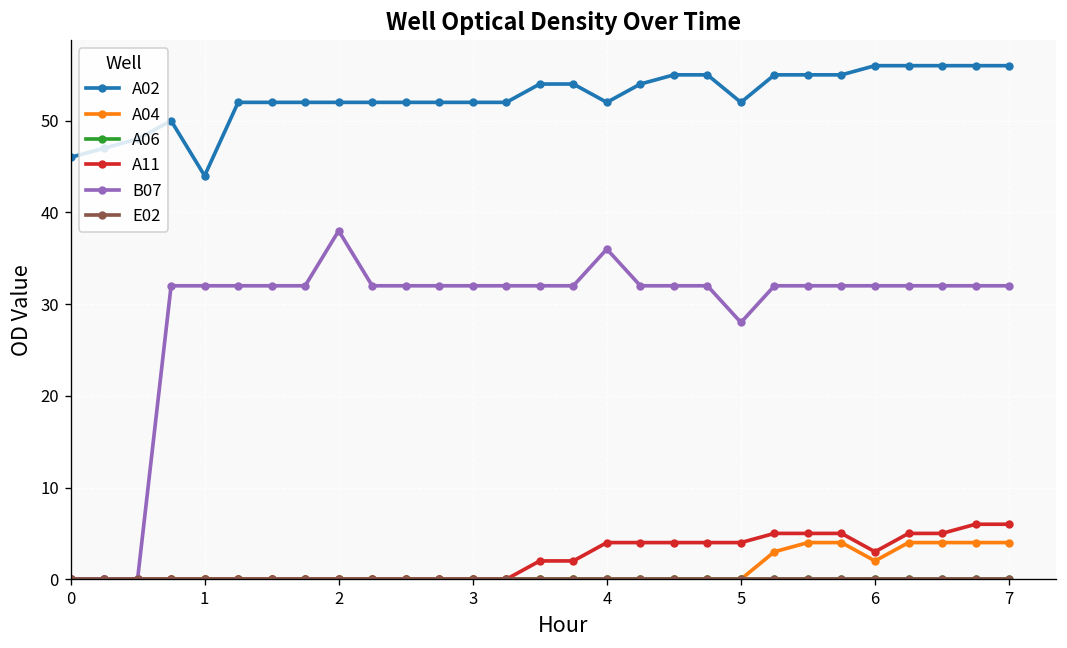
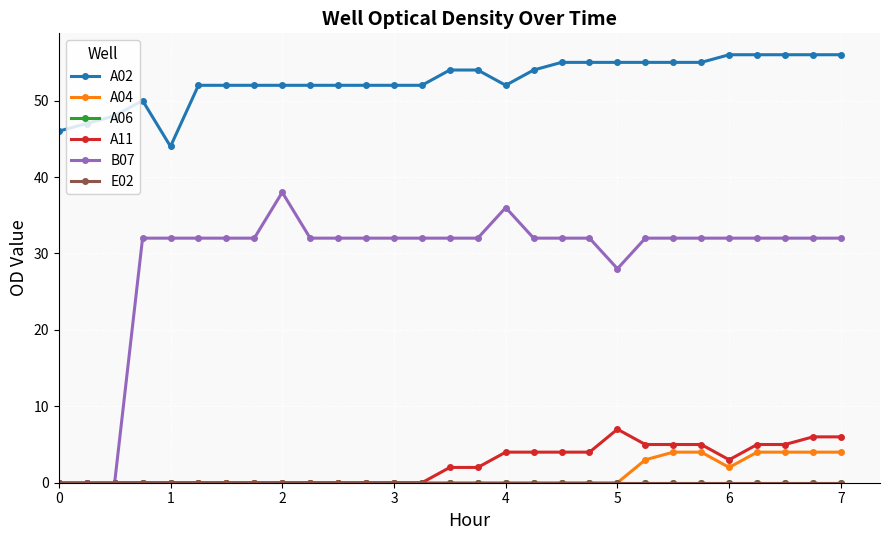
  {
    "A02": {
      "0": 46,
      "1": 44,
      "2": 52,
      "3": 52,
      "4": 52,
-     "5": 52,
+     "5": 55,
      "6": 56,
      "7": 56
    },
    "A04": {
      "6": 2,
      "7": 4
    },
    "E02": {
      "6": 0,
      "7": 0
    },
    "A11": {
      "4": 4,
-     "5": 4,
+     "5": 7,
      "6": 3,
      "7": 6
    },
    "B07": {
      "1": 32,
      "2": 38,
      "3": 32,
      "4": 36,
      "5": 28,
      "6": 32,
      "7": 32
    }
  }
